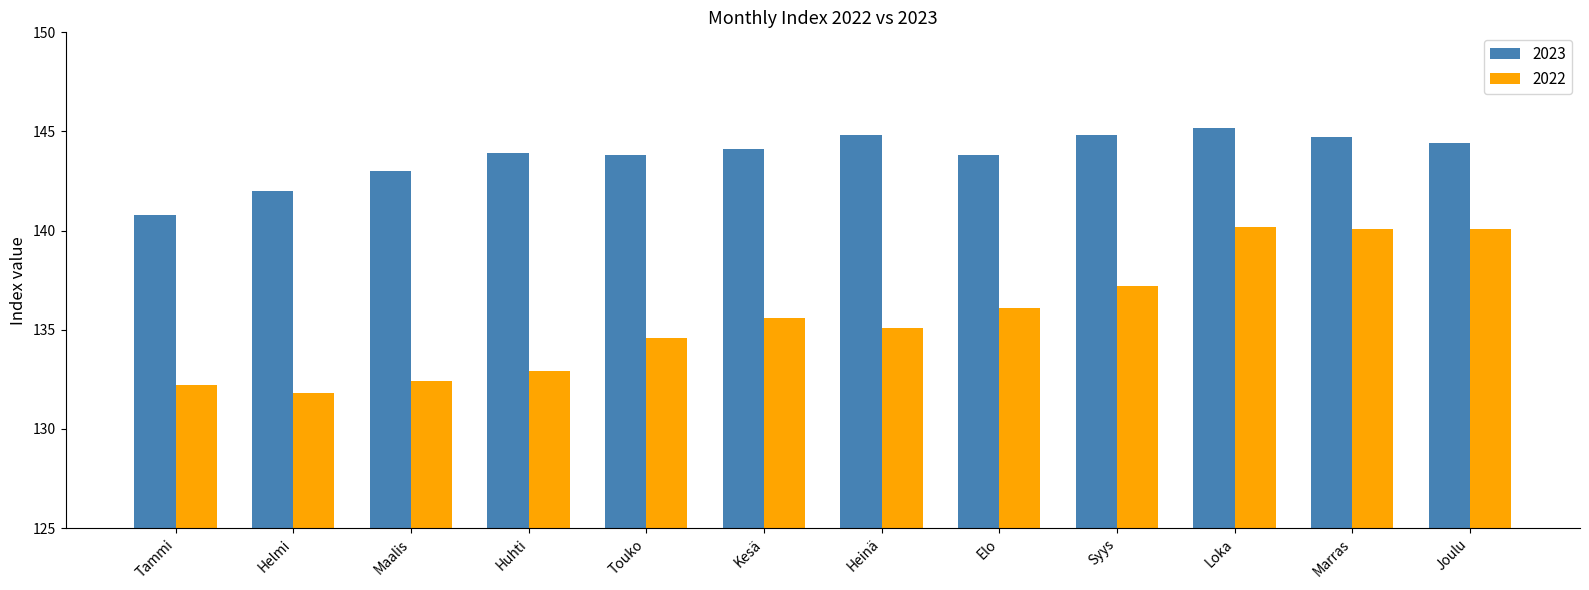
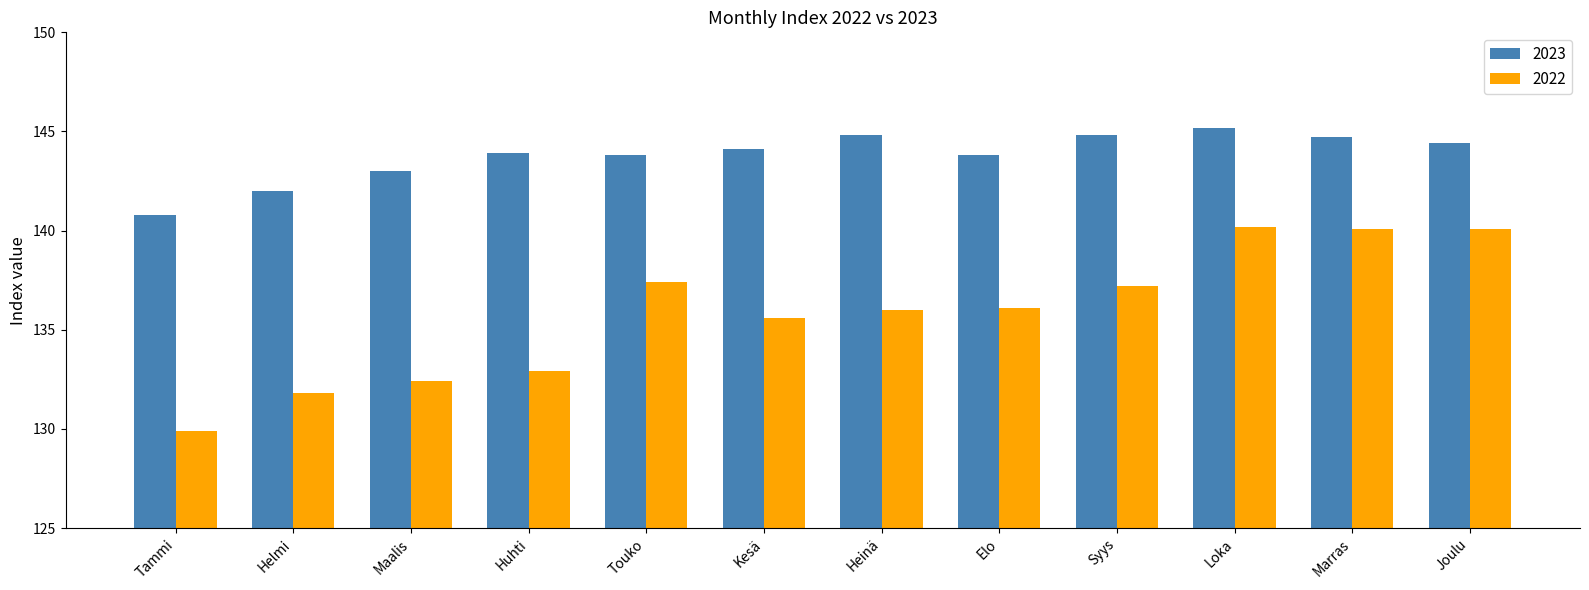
  {
    "2023": {
      "Tammi": 140.8,
      "Helmi": 142.0,
      "Maalis": 143.0,
      "Huhti": 143.9,
      "Touko": 143.8,
      "Kesä": 144.1,
      "Heinä": 144.8,
      "Elo": 143.8,
      "Syys": 144.8,
      "Loka": 145.2,
      "Marras": 144.7,
      "Joulu": 144.4
    },
    "2022": {
-     "Tammi": 132.2,
+     "Tammi": 129.9,
      "Helmi": 131.8,
      "Maalis": 132.4,
      "Huhti": 132.9,
-     "Touko": 134.6,
+     "Touko": 137.4,
      "Kesä": 135.6,
-     "Heinä": 135.1,
+     "Heinä": 136.0,
      "Elo": 136.1,
      "Syys": 137.2,
      "Loka": 140.2,
      "Marras": 140.1,
      "Joulu": 140.1
    }
  }
